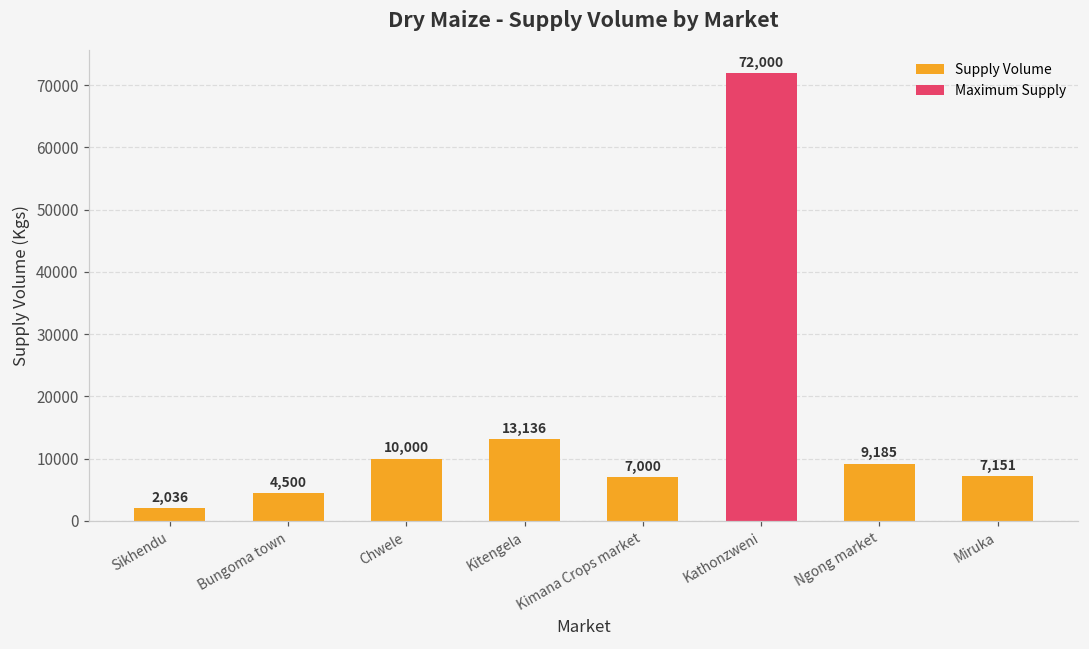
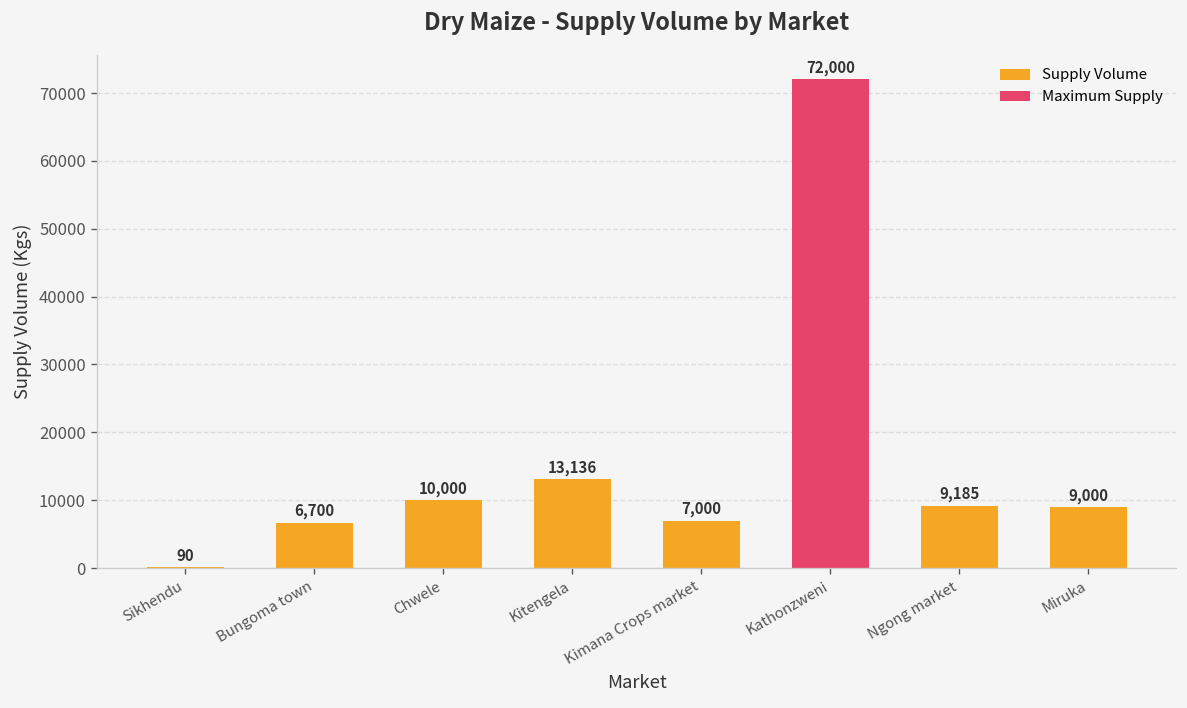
  {
-   "Sikhendu": "2,036",
-   "Bungoma town": "4,500",
+   "Sikhendu": "90",
+   "Bungoma town": "6,700",
    "Chwele": "10,000",
    "Kitengela": "13,136",
    "Kimana Crops market": "7,000",
    "Kathonzweni": "72,000",
    "Ngong market": "9,185",
-   "Miruka": "7,151"
+   "Miruka": "9,000"
  }
